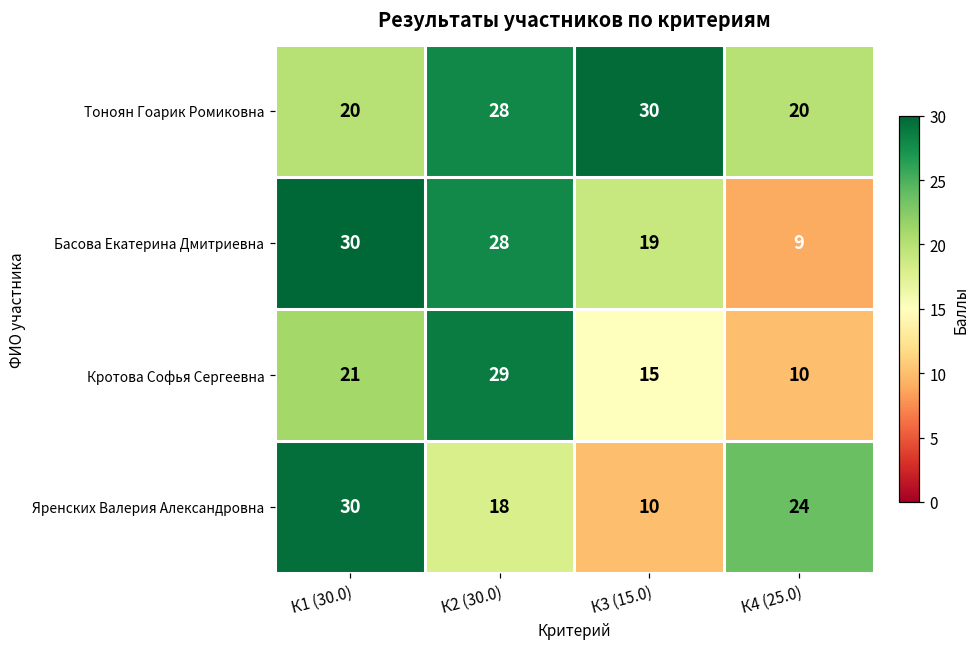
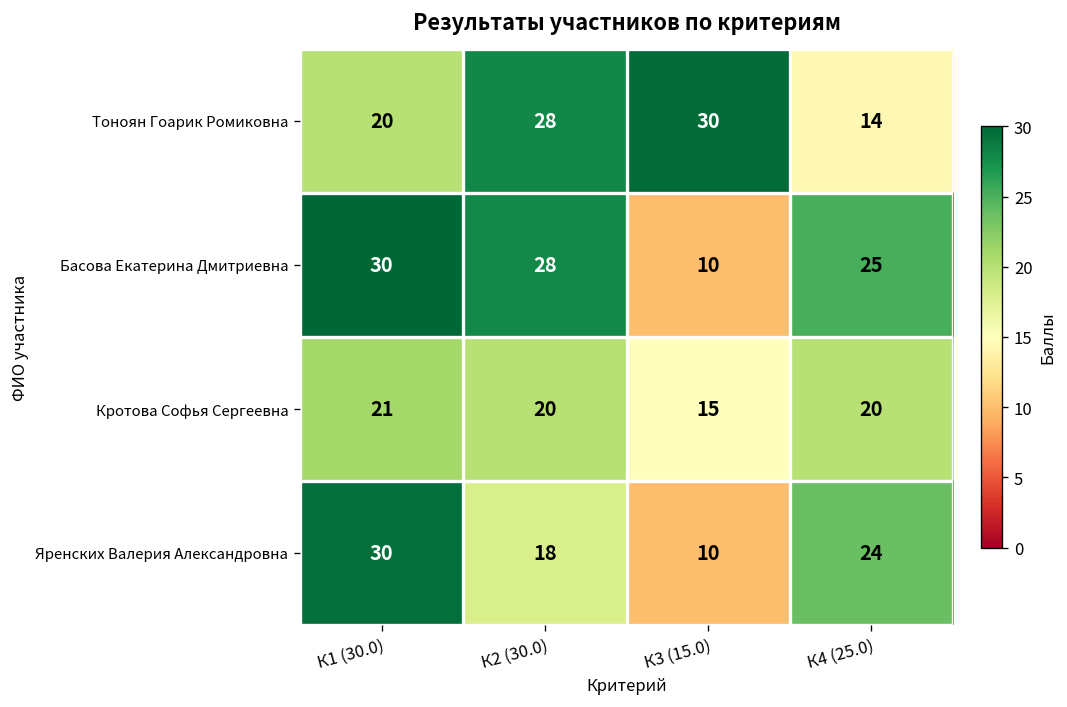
  {
    "Тоноян Гоарик Ромиковна": {
      "К1 (30.0)": 20,
      "К2 (30.0)": 28,
      "К3 (15.0)": 30,
-     "К4 (25.0)": 20
+     "К4 (25.0)": 14
    },
    "Басова Екатерина Дмитриевна": {
      "К1 (30.0)": 30,
      "К2 (30.0)": 28,
-     "К3 (15.0)": 19,
-     "К4 (25.0)": 9
+     "К3 (15.0)": 10,
+     "К4 (25.0)": 25
    },
    "Кротова Софья Сергеевна": {
      "К1 (30.0)": 21,
-     "К2 (30.0)": 29,
+     "К2 (30.0)": 20,
      "К3 (15.0)": 15,
-     "К4 (25.0)": 10
+     "К4 (25.0)": 20
    },
    "Яренских Валерия Александровна": {
      "К1 (30.0)": 30,
      "К2 (30.0)": 18,
      "К3 (15.0)": 10,
      "К4 (25.0)": 24
    }
  }
